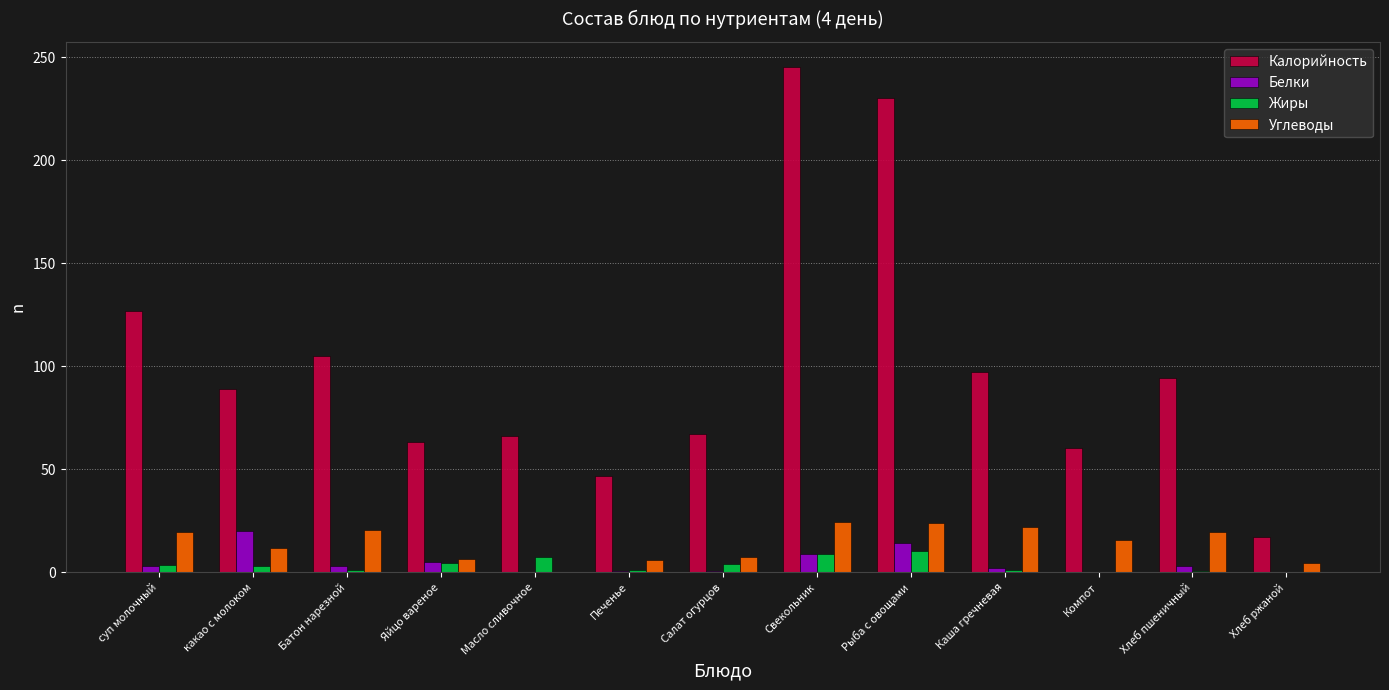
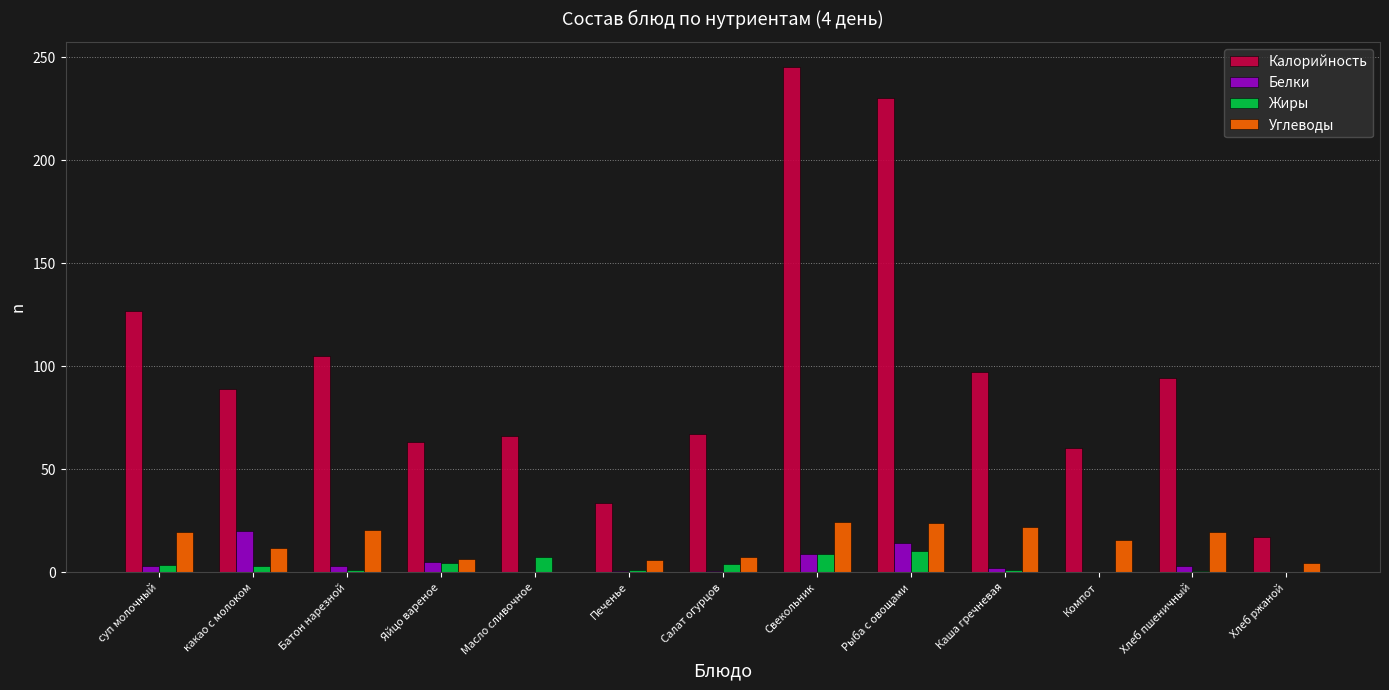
  {
    "Калорийность": {
      "суп молочный": 127,
      "какао с молоком": 89,
      "Батон нарезной": 105,
      "Яйцо вареное": 63,
      "Масло сливочное": 66,
-     "Печенье": 47,
+     "Печенье": 33,
      "Салат огурцов": 67,
      "Свекольник": 245,
      "Рыба с овощами": 230,
      "Каша гречневая": 97,
      "Компот": 60,
      "Хлеб пшеничный": 94,
      "Хлеб ржаной": 17
    },
    "Белки": {
      "суп молочный": 3,
      "какао с молоком": 20,
      "Батон нарезной": 3,
      "Яйцо вареное": 5,
      "Свекольник": 9,
      "Рыба с овощами": 14,
      "Каша гречневая": 2,
      "Хлеб пшеничный": 3
    },
    "Жиры": {
      "суп молочный": 4,
      "какао с молоком": 3,
      "Яйцо вареное": 5,
      "Масло сливочное": 7,
      "Салат огурцов": 4,
      "Свекольник": 9,
      "Рыба с овощами": 10,
      "Компот": 0,
      "Хлеб ржаной": 0
    },
    "Углеводы": {
      "суп молочный": 20,
      "какао с молоком": 12,
      "Батон нарезной": 21,
      "Яйцо вареное": 6,
      "Печенье": 6,
      "Салат огурцов": 7,
      "Свекольник": 24,
      "Рыба с овощами": 24,
      "Каша гречневая": 22,
      "Компот": 16,
      "Хлеб пшеничный": 19,
      "Хлеб ржаной": 4
    }
  }
